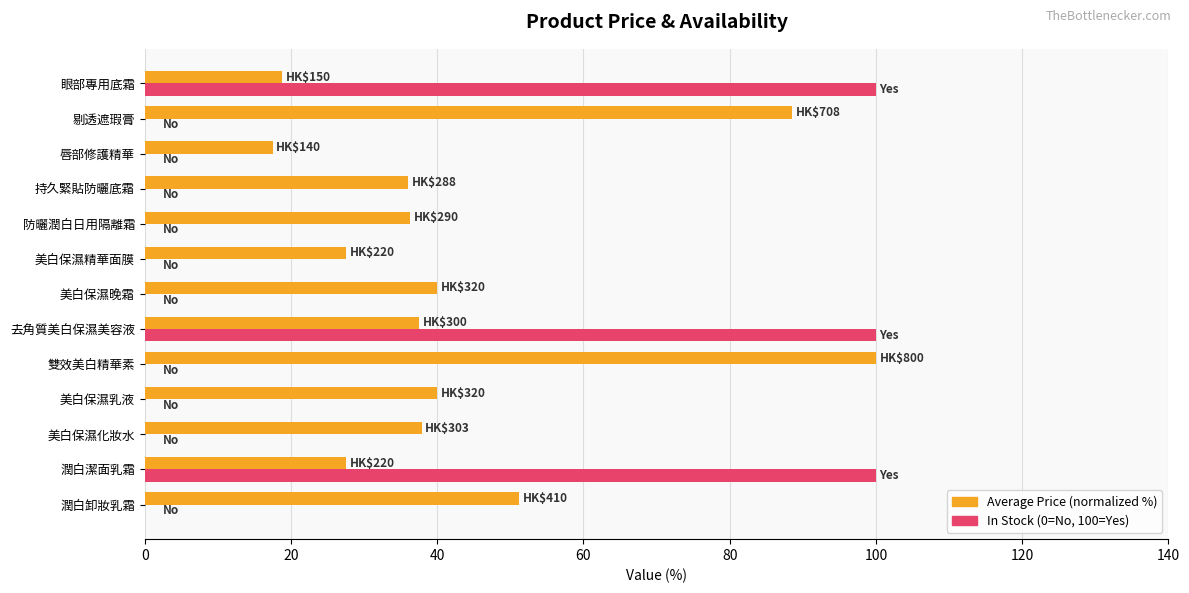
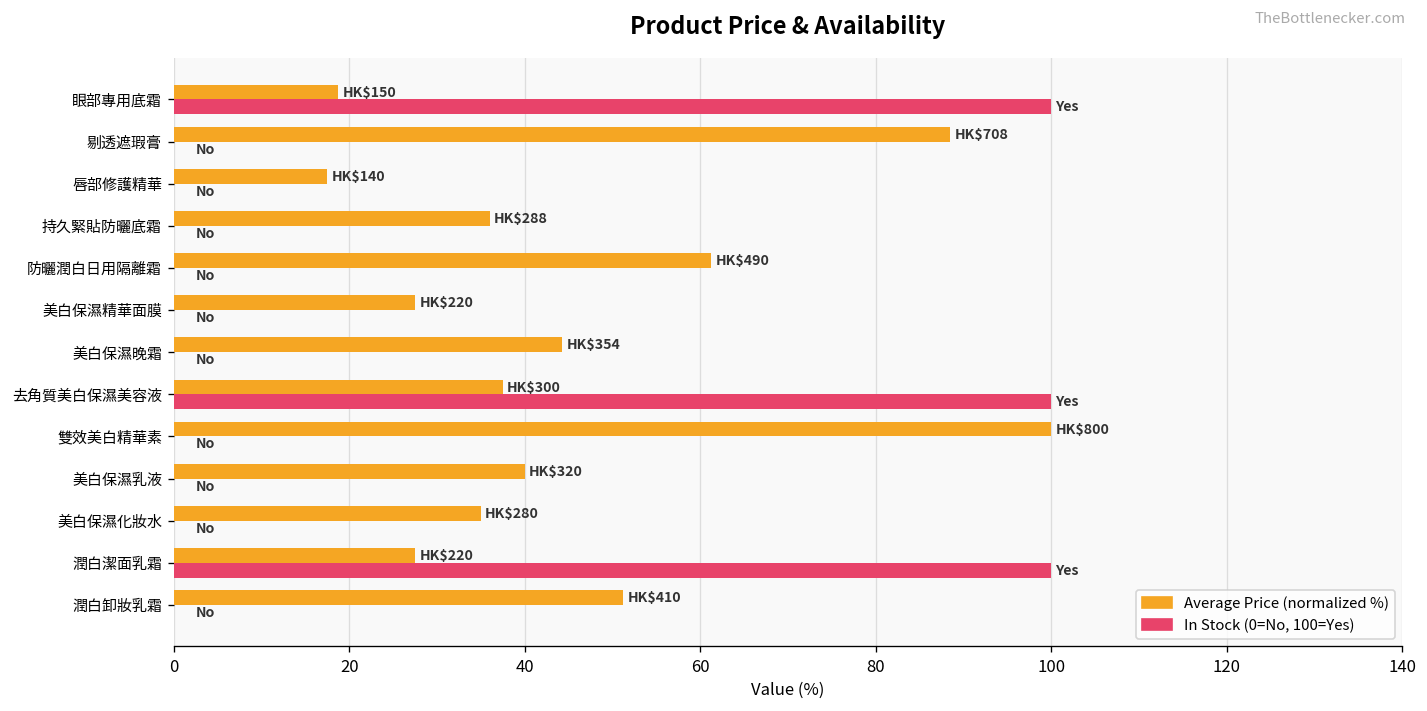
  {
    "Average Price (normalized %)": {
-     "防曬潤白日用隔離霜": "$290",
-     "美白保濕晚霜": "$320",
-     "美白保濕化妝水": "$303"
+     "防曬潤白日用隔離霜": "$490",
+     "美白保濕晚霜": "$354",
+     "美白保濕化妝水": "$280"
    },
    "In Stock (0=No, 100=Yes)": {
      "眼部專用底霜": "100",
      "剔透遮瑕膏": "0",
      "唇部修護精華": "0",
      "持久緊貼防曬底霜": "0",
      "防曬潤白日用隔離霜": "0",
      "美白保濕精華面膜": "0",
      "美白保濕晚霜": "0",
      "去角質美白保濕美容液": "100",
      "雙效美白精華素": "0",
      "美白保濕乳液": "0",
      "美白保濕化妝水": "0",
      "潤白潔面乳霜": "100",
      "潤白卸妝乳霜": "0"
    }
  }
